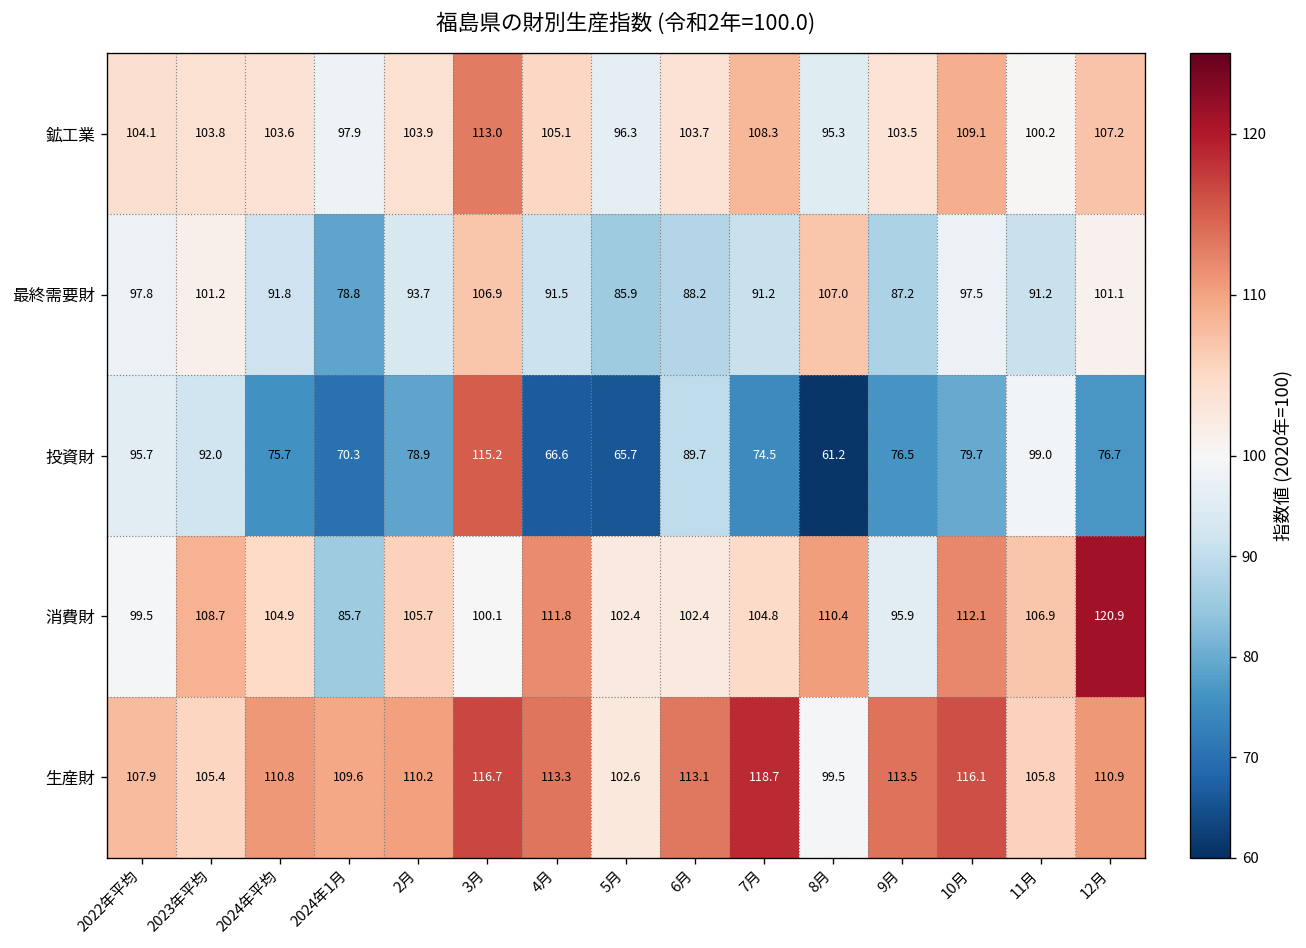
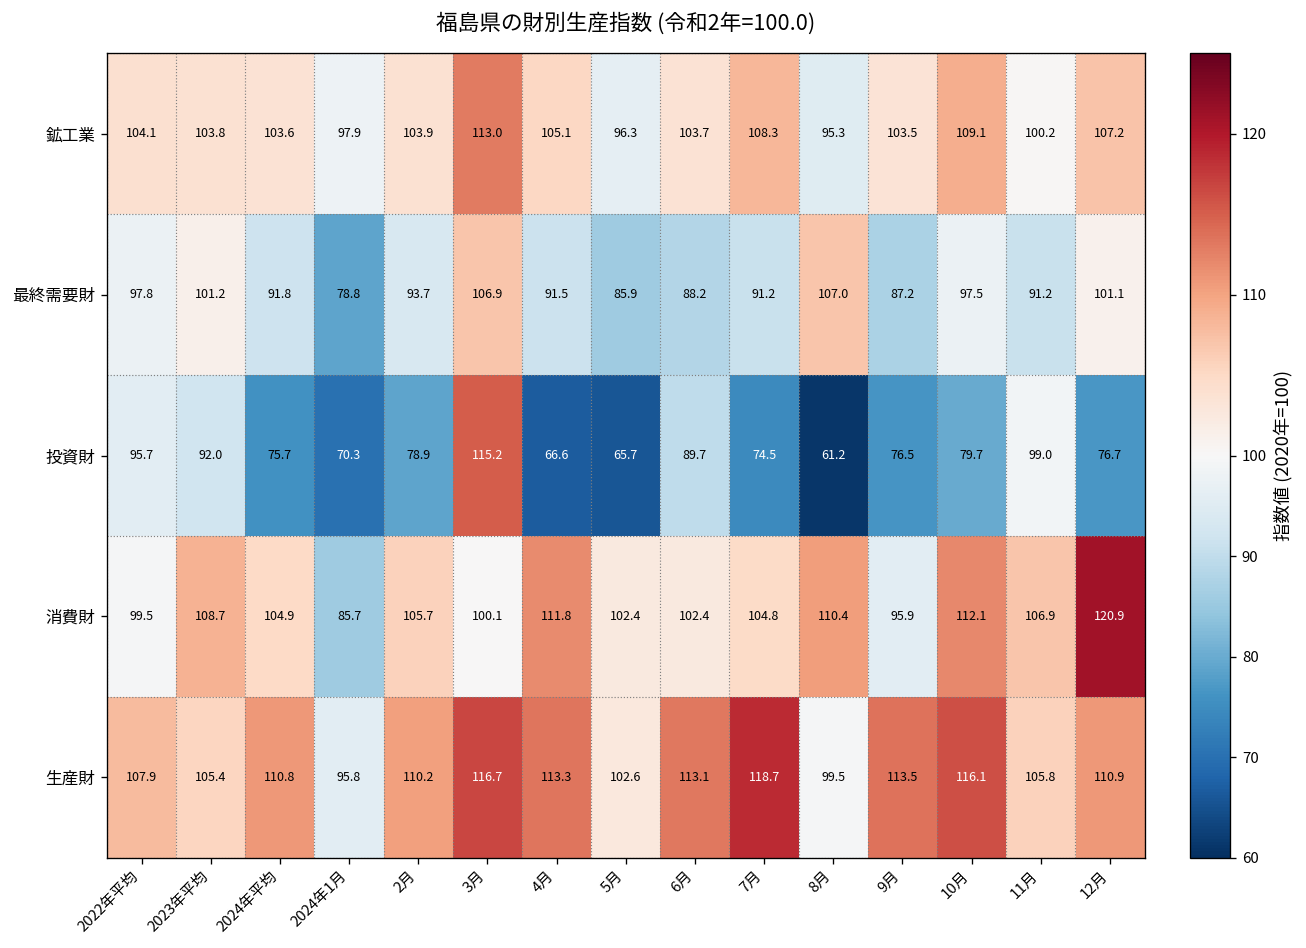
  {
    "鉱工業": {
      "2022年平均": 104.1,
      "2023年平均": 103.8,
      "2024年平均": 103.6,
      "2024年1月": 97.9,
      "2月": 103.9,
      "3月": 113.0,
      "4月": 105.1,
      "5月": 96.3,
      "6月": 103.7,
      "7月": 108.3,
      "8月": 95.3,
      "9月": 103.5,
      "10月": 109.1,
      "11月": 100.2,
      "12月": 107.2
    },
    "最終需要財": {
      "2022年平均": 97.8,
      "2023年平均": 101.2,
      "2024年平均": 91.8,
      "2024年1月": 78.8,
      "2月": 93.7,
      "3月": 106.9,
      "4月": 91.5,
      "5月": 85.9,
      "6月": 88.2,
      "7月": 91.2,
      "8月": 107.0,
      "9月": 87.2,
      "10月": 97.5,
      "11月": 91.2,
      "12月": 101.1
    },
    "投資財": {
      "2022年平均": 95.7,
      "2023年平均": 92.0,
      "2024年平均": 75.7,
      "2024年1月": 70.3,
      "2月": 78.9,
      "3月": 115.2,
      "4月": 66.6,
      "5月": 65.7,
      "6月": 89.7,
      "7月": 74.5,
      "8月": 61.2,
      "9月": 76.5,
      "10月": 79.7,
      "11月": 99.0,
      "12月": 76.7
    },
    "消費財": {
      "2022年平均": 99.5,
      "2023年平均": 108.7,
      "2024年平均": 104.9,
      "2024年1月": 85.7,
      "2月": 105.7,
      "3月": 100.1,
      "4月": 111.8,
      "5月": 102.4,
      "6月": 102.4,
      "7月": 104.8,
      "8月": 110.4,
      "9月": 95.9,
      "10月": 112.1,
      "11月": 106.9,
      "12月": 120.9
    },
    "生産財": {
      "2022年平均": 107.9,
      "2023年平均": 105.4,
      "2024年平均": 110.8,
-     "2024年1月": 109.6,
+     "2024年1月": 95.8,
      "2月": 110.2,
      "3月": 116.7,
      "4月": 113.3,
      "5月": 102.6,
      "6月": 113.1,
      "7月": 118.7,
      "8月": 99.5,
      "9月": 113.5,
      "10月": 116.1,
      "11月": 105.8,
      "12月": 110.9
    }
  }
